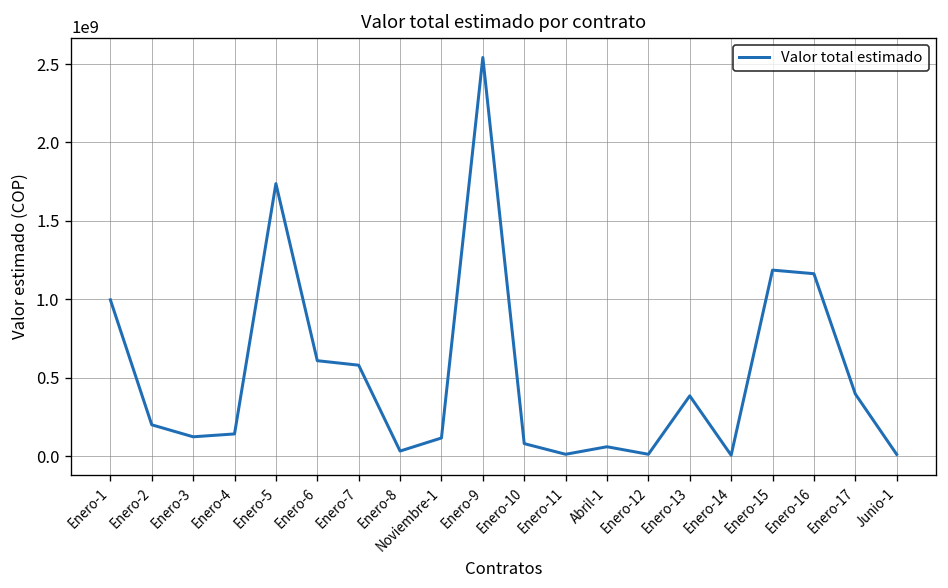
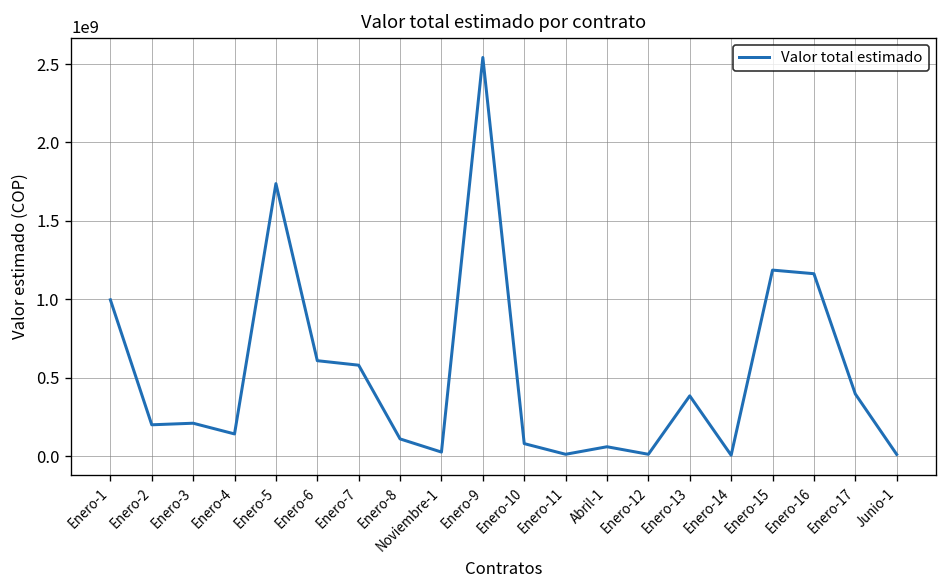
  {
    "Enero-1": 1000000000,
    "Enero-2": 200000000,
-   "Enero-3": 120000000,
+   "Enero-3": 210000000,
    "Enero-4": 140000000,
    "Enero-5": 1740000000,
    "Enero-6": 610000000,
    "Enero-7": 580000000,
-   "Enero-8": 30000000,
-   "Noviembre-1": 120000000,
+   "Enero-8": 110000000,
+   "Noviembre-1": 30000000,
    "Enero-9": 2540000000,
    "Enero-10": 80000000,
    "Enero-11": 10000000,
    "Abril-1": 60000000,
    "Enero-12": 10000000,
    "Enero-13": 380000000,
    "Enero-14": 10000000,
    "Enero-15": 1190000000,
    "Enero-16": 1160000000,
    "Enero-17": 400000000,
    "Junio-1": 10000000
  }
